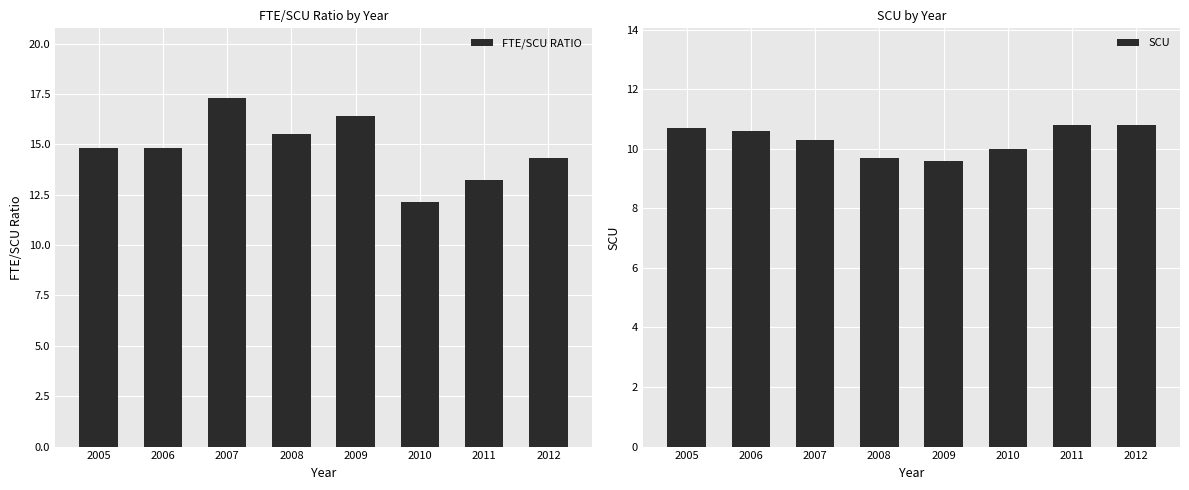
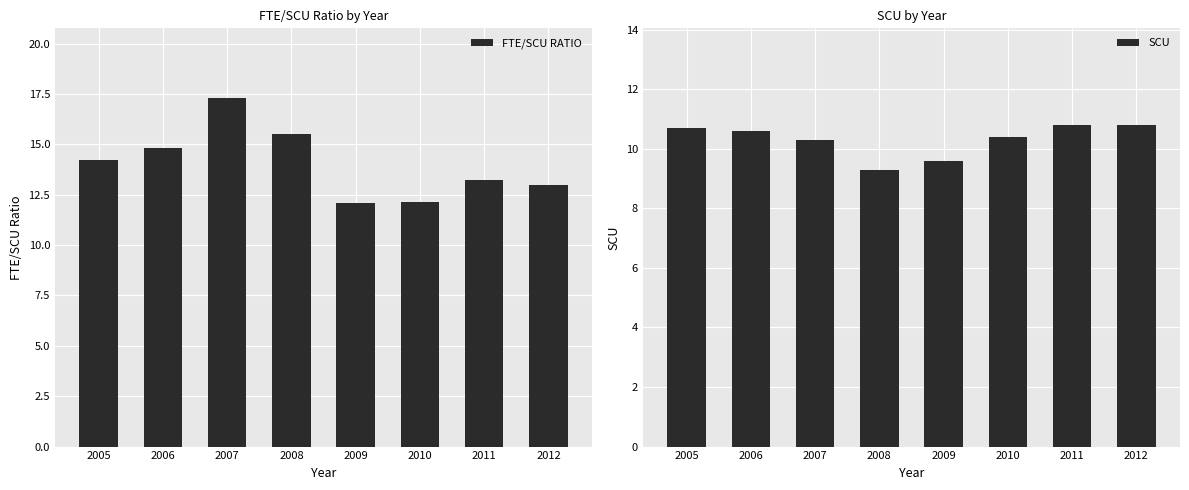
  {
    "FTE/SCU Ratio by Year": {
-     "2005": 14.8,
+     "2005": 14.2,
      "2006": 14.8,
      "2007": 17.3,
      "2008": 15.5,
-     "2009": 16.4,
+     "2009": 12.1,
      "2010": 12.2,
      "2011": 13.2,
-     "2012": 14.3
+     "2012": 13.0
    },
    "SCU by Year": {
      "2005": 10.7,
      "2006": 10.6,
      "2007": 10.3,
-     "2008": 9.7,
+     "2008": 9.3,
      "2009": 9.6,
-     "2010": 10.0,
+     "2010": 10.4,
      "2011": 10.8,
      "2012": 10.8
    }
  }
